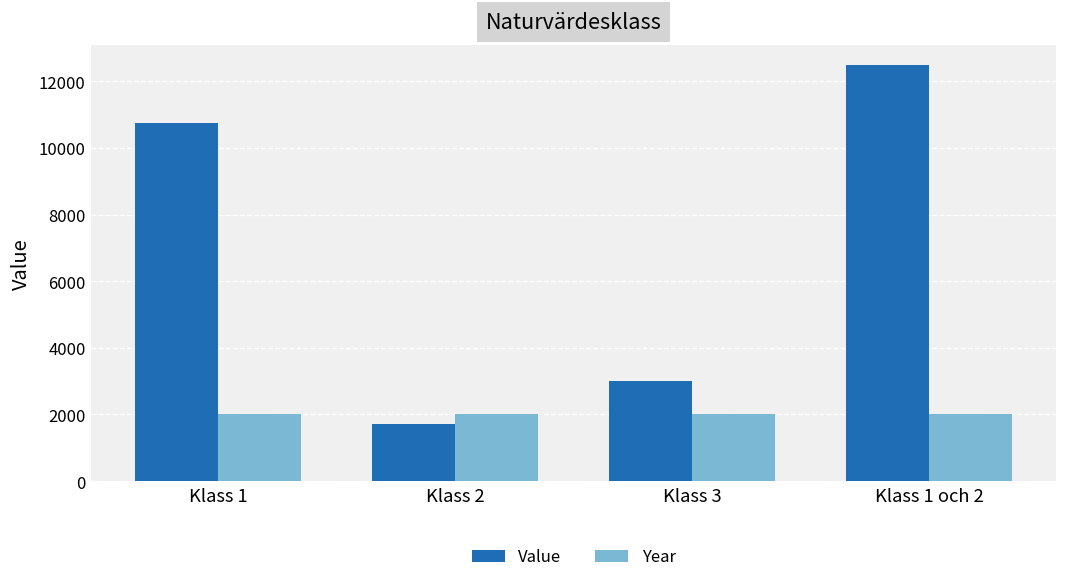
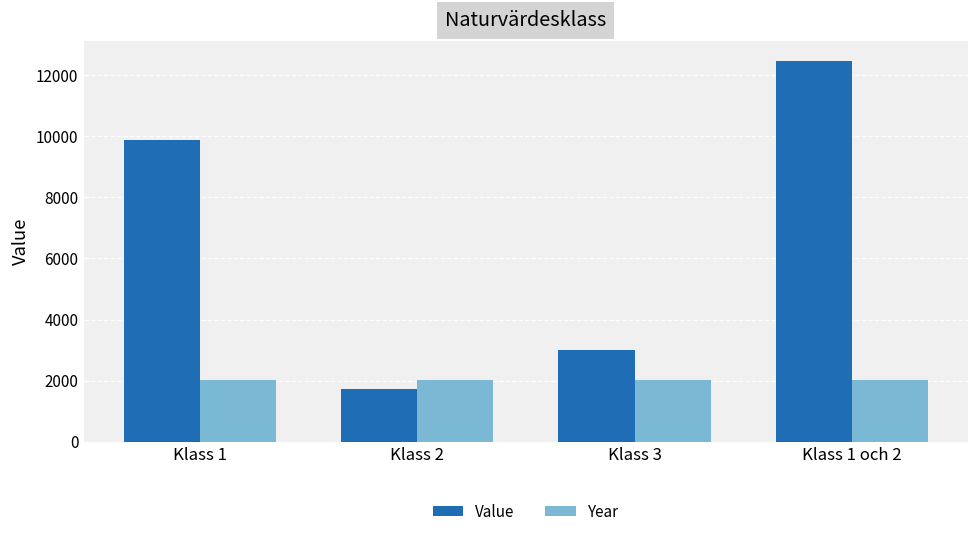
  {
    "Value": {
-     "Klass 1": 10800,
+     "Klass 1": 9900,
      "Klass 2": 1700,
      "Klass 3": 3000,
      "Klass 1 och 2": 12500
    },
    "Year": {
      "Klass 1": 2000,
      "Klass 2": 2000,
      "Klass 3": 2000,
      "Klass 1 och 2": 2000
    }
  }
